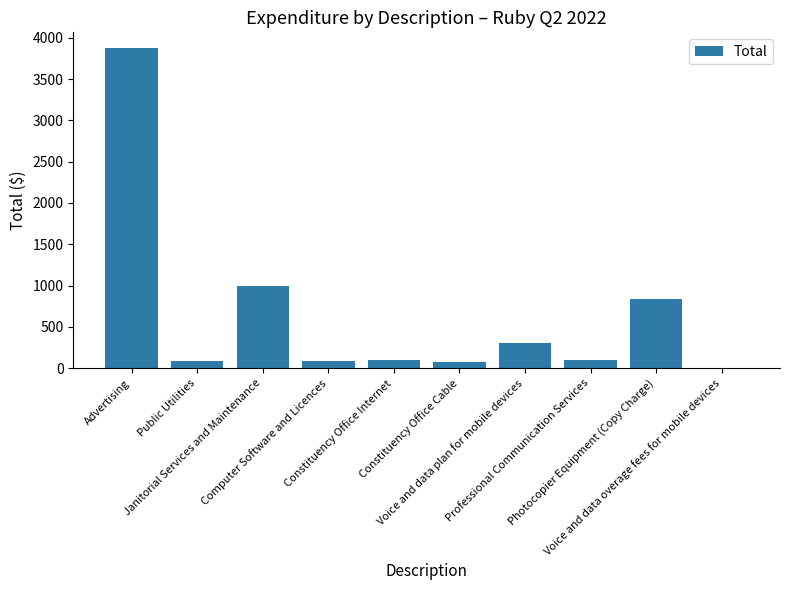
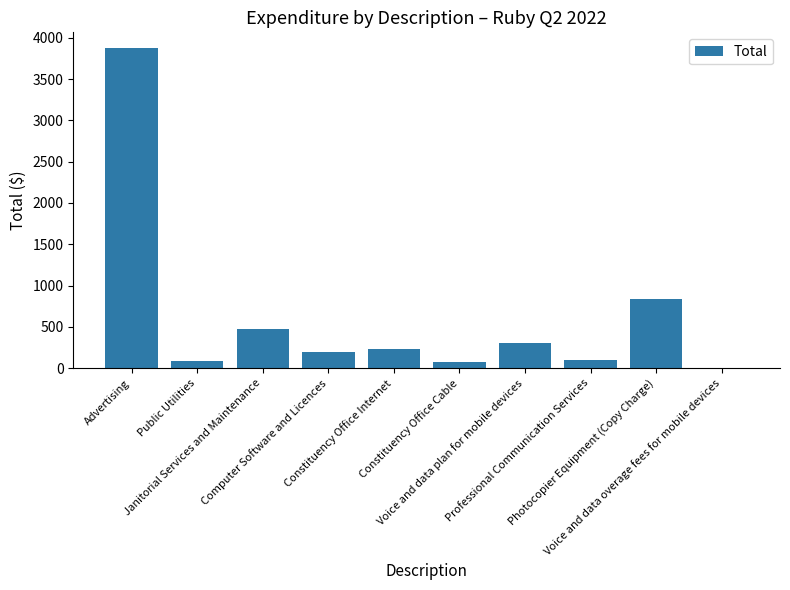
  {
    "Advertising": 3900,
    "Public Utilities": 100,
-   "Janitorial Services and Maintenance": 1000,
-   "Computer Software and Licences": 100,
-   "Constituency Office Internet": 100,
+   "Janitorial Services and Maintenance": 500,
+   "Computer Software and Licences": 200,
+   "Constituency Office Internet": 200,
    "Constituency Office Cable": 100,
    "Voice and data plan for mobile devices": 300,
    "Professional Communication Services": 100,
    "Photocopier Equipment (Copy Charge)": 800
  }
